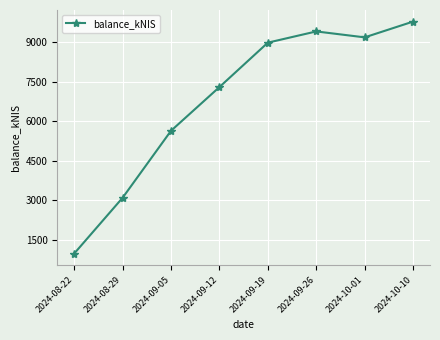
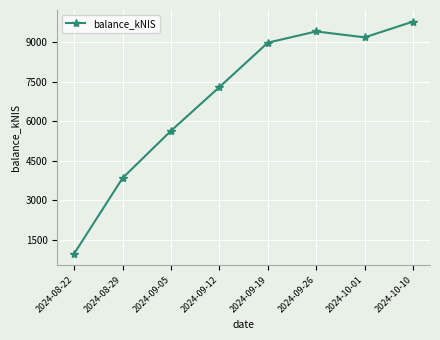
  {
    "2024-08-22": 1000,
-   "2024-08-29": 3100,
+   "2024-08-29": 3900,
    "2024-09-05": 5600,
    "2024-09-12": 7300,
    "2024-09-19": 9000,
    "2024-09-26": 9400,
    "2024-10-01": 9200,
    "2024-10-10": 9800
  }
